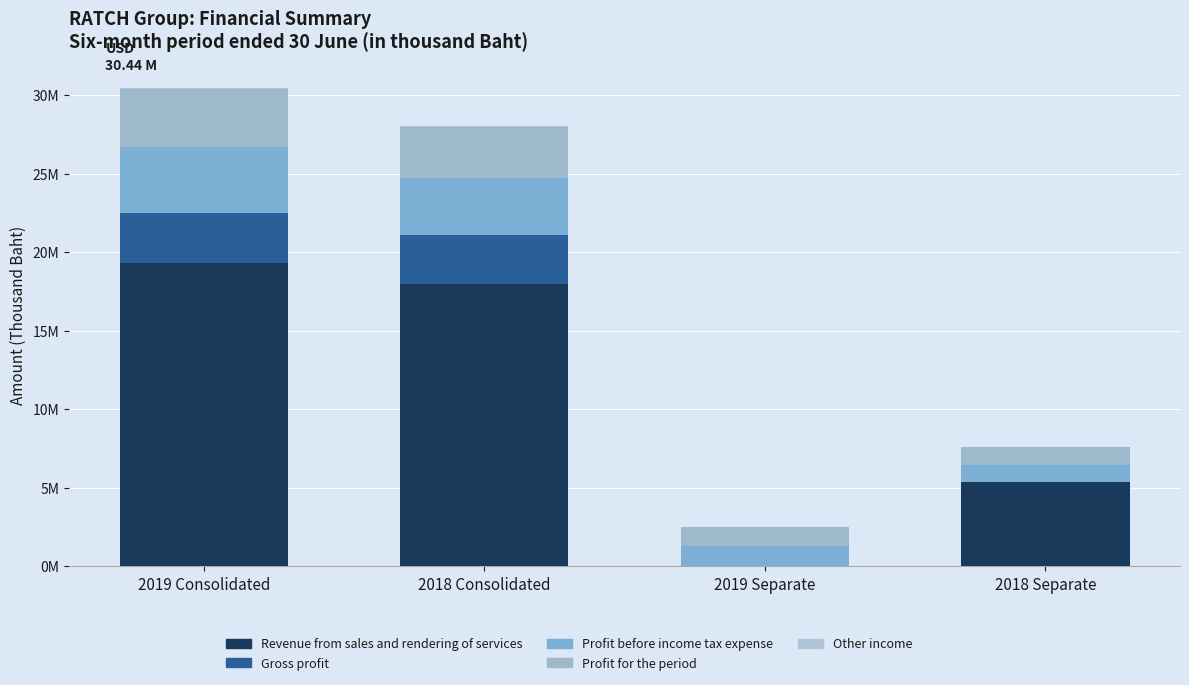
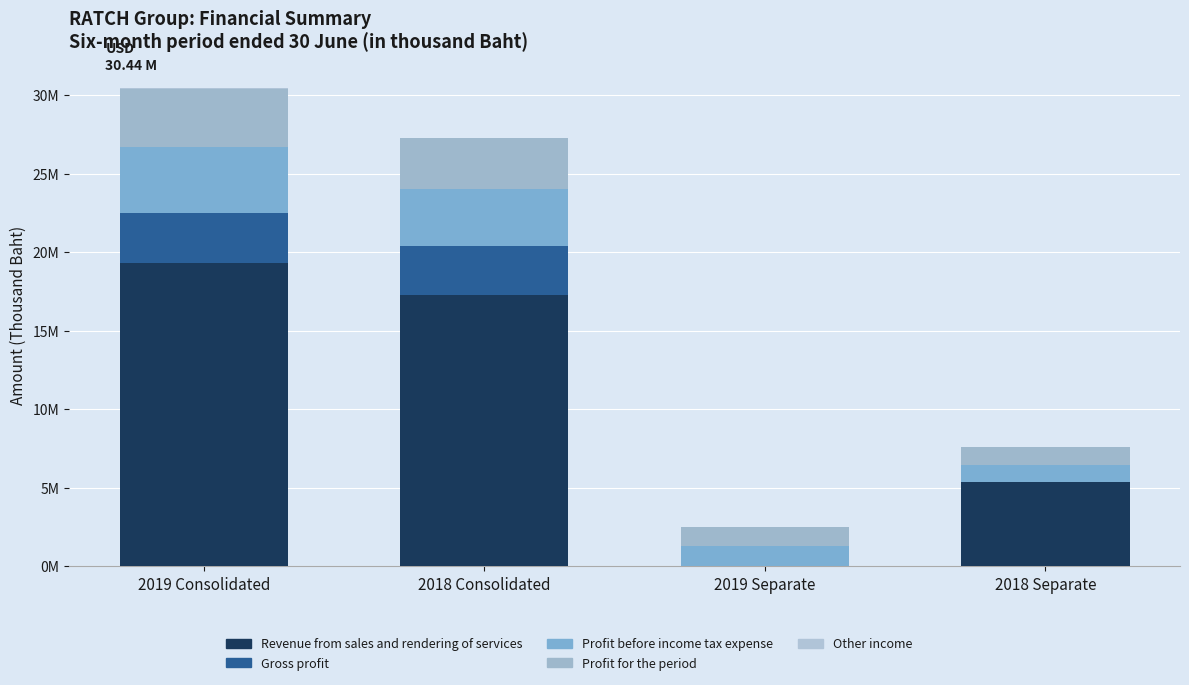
  {
    "Revenue from sales and rendering of services": {
      "2019 Consolidated": 19300000,
-     "2018 Consolidated": 18000000,
+     "2018 Consolidated": 17300000,
      "2019 Separate": 0,
      "2018 Separate": 5300000
    },
    "Gross profit": {
      "2019 Consolidated": 3200000,
      "2018 Consolidated": 3100000,
      "2019 Separate": 0,
      "2018 Separate": 0
    }
  }
